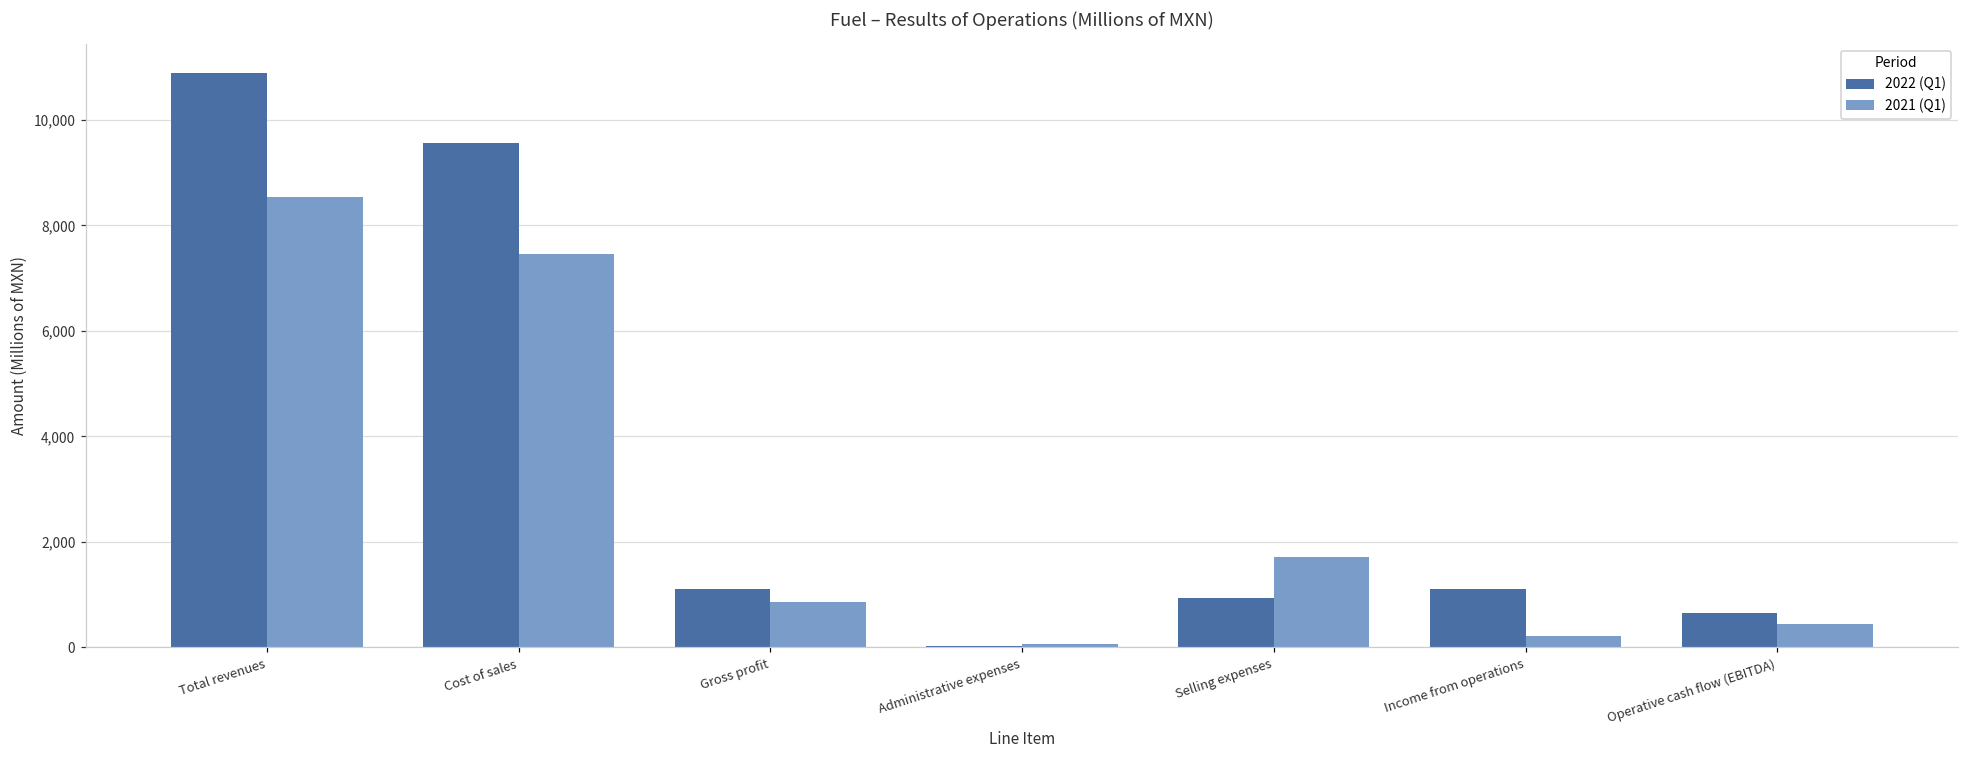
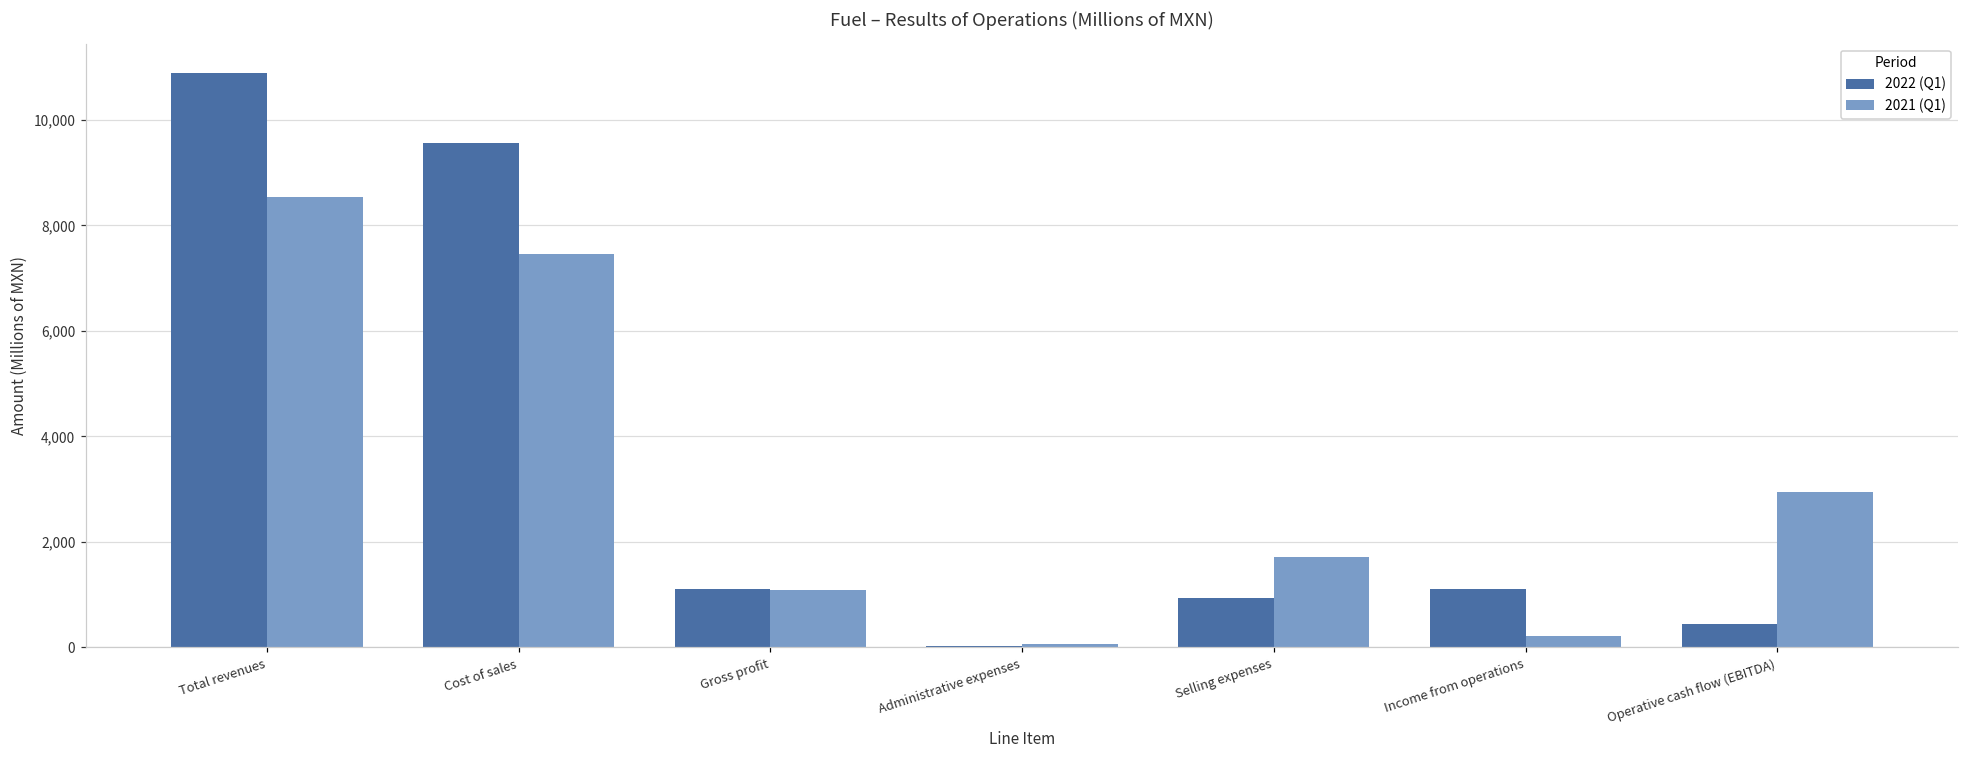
  {
    "2022 (Q1)": {
      "Total revenues": "10,900",
      "Cost of sales": "9,600",
      "Gross profit": "1,100",
      "Selling expenses": "900",
      "Income from operations": "1,100",
-     "Operative cash flow (EBITDA)": "600"
+     "Operative cash flow (EBITDA)": "500"
    },
    "2021 (Q1)": {
      "Total revenues": "8,500",
      "Cost of sales": "7,500",
-     "Gross profit": "900",
+     "Gross profit": "1,100",
      "Administrative expenses": "100",
      "Selling expenses": "1,700",
      "Income from operations": "200",
-     "Operative cash flow (EBITDA)": "400"
+     "Operative cash flow (EBITDA)": "2,900"
    }
  }
